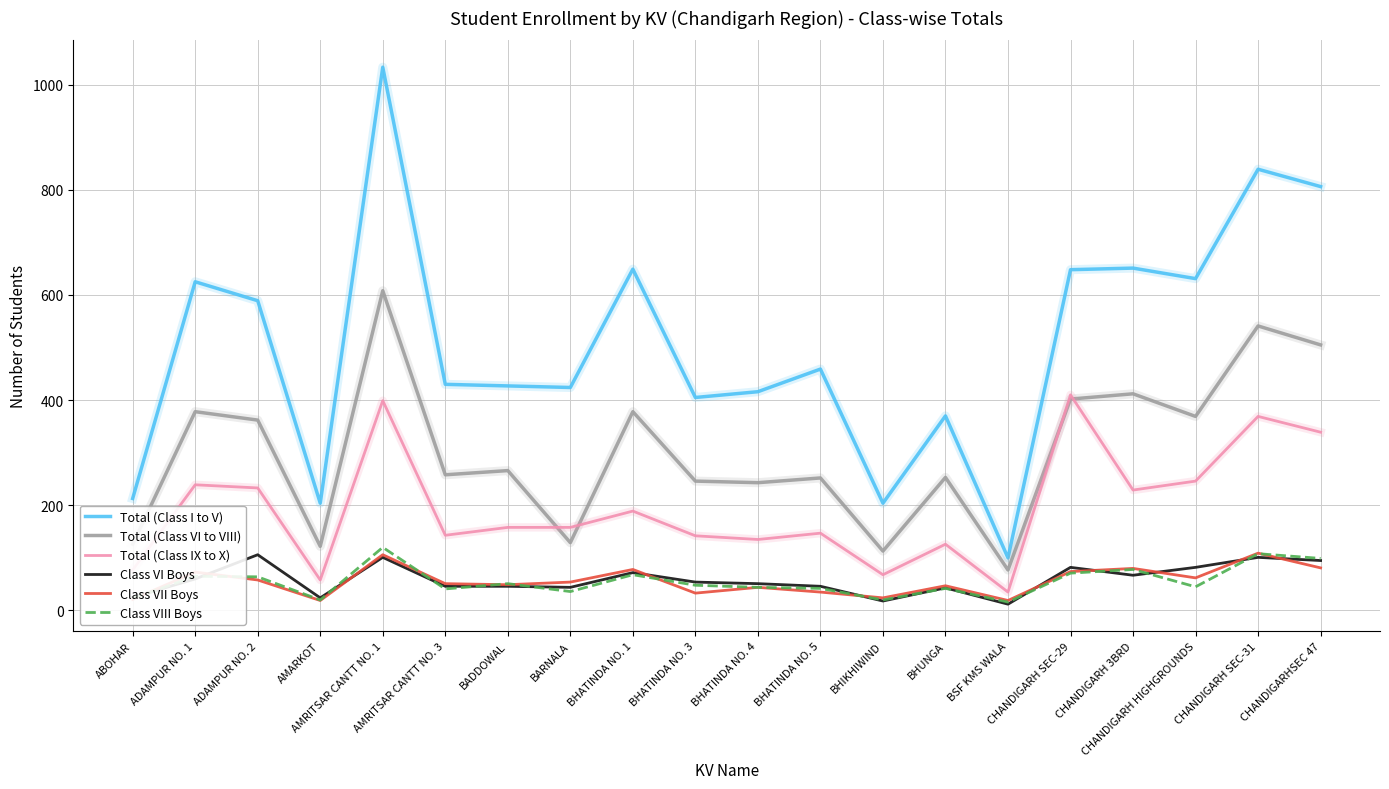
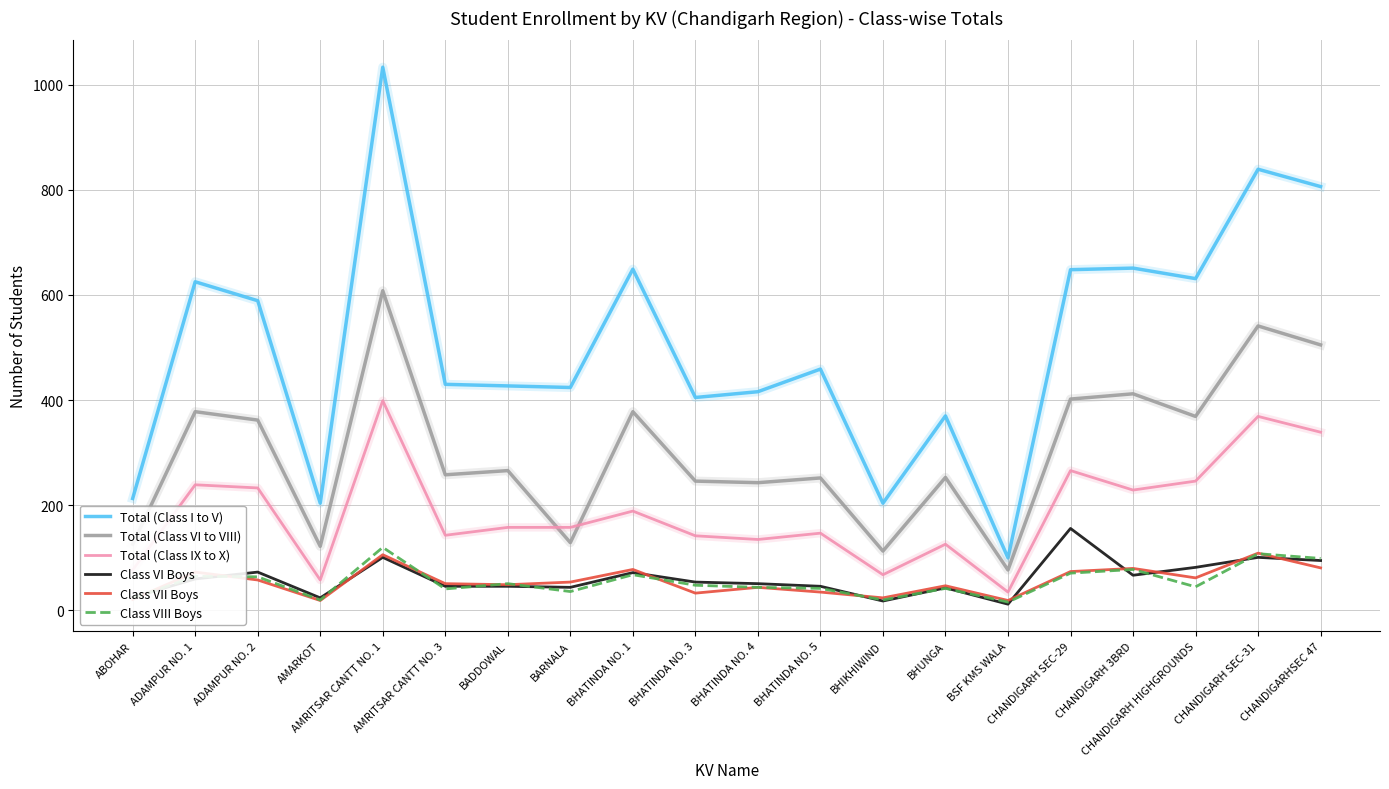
  {
    "Total (Class I to V)": {
      "ABOHAR": 210,
      "ADAMPUR NO. 1": 630,
      "ADAMPUR NO. 2": 590,
      "AMARKOT": 200,
      "AMRITSAR CANTT NO. 1": 1030,
      "AMRITSAR CANTT NO. 3": 430,
      "BADDOWAL": 430,
      "BARNALA": 420,
      "BHATINDA NO. 1": 650,
      "BHATINDA NO. 3": 410,
      "BHATINDA NO. 4": 420,
      "BHATINDA NO. 5": 460,
      "BHIKHIWIND": 200,
      "BHUNGA": 370,
      "BSF KMS WALA": 100,
      "CHANDIGARH SEC-29": 650,
      "CHANDIGARH 3BRD": 650,
      "CHANDIGARH HIGHGROUNDS": 630,
      "CHANDIGARH SEC-31": 840,
      "CHANDIGARHSEC 47": 810
    },
    "Total (Class VI to VIII)": {
      "ADAMPUR NO. 1": 380,
      "ADAMPUR NO. 2": 360,
      "AMARKOT": 120,
      "AMRITSAR CANTT NO. 1": 610,
      "AMRITSAR CANTT NO. 3": 260,
      "BADDOWAL": 270,
      "BARNALA": 130,
      "BHATINDA NO. 1": 380,
      "BHATINDA NO. 3": 250,
      "BHATINDA NO. 4": 240,
      "BHATINDA NO. 5": 250,
      "BHIKHIWIND": 110,
      "BHUNGA": 250,
      "BSF KMS WALA": 80,
      "CHANDIGARH SEC-29": 400,
      "CHANDIGARH 3BRD": 410,
      "CHANDIGARH HIGHGROUNDS": 370,
      "CHANDIGARH SEC-31": 540,
      "CHANDIGARHSEC 47": 510
    },
    "Total (Class IX to X)": {
      "ADAMPUR NO. 1": 240,
      "ADAMPUR NO. 2": 230,
      "AMARKOT": 60,
      "AMRITSAR CANTT NO. 1": 400,
      "AMRITSAR CANTT NO. 3": 140,
      "BADDOWAL": 160,
      "BARNALA": 160,
      "BHATINDA NO. 1": 190,
      "BHATINDA NO. 3": 140,
      "BHATINDA NO. 4": 140,
      "BHATINDA NO. 5": 150,
      "BHIKHIWIND": 70,
      "BHUNGA": 130,
      "BSF KMS WALA": 40,
-     "CHANDIGARH SEC-29": 410,
+     "CHANDIGARH SEC-29": 270,
      "CHANDIGARH 3BRD": 230,
      "CHANDIGARH HIGHGROUNDS": 250,
      "CHANDIGARH SEC-31": 370,
      "CHANDIGARHSEC 47": 340
    },
    "Class VI Boys": {
-     "ADAMPUR NO. 2": 110,
+     "ADAMPUR NO. 2": 70,
      "AMRITSAR CANTT NO. 1": 100,
      "AMRITSAR CANTT NO. 3": 50,
      "BARNALA": 40,
      "BHATINDA NO. 3": 50,
      "BHATINDA NO. 4": 50,
-     "CHANDIGARH SEC-29": 80,
+     "CHANDIGARH SEC-29": 160,
      "CHANDIGARH 3BRD": 70,
      "CHANDIGARH HIGHGROUNDS": 80,
      "CHANDIGARH SEC-31": 100
    },
    "Class VII Boys": {
      "ADAMPUR NO. 2": 60,
      "AMRITSAR CANTT NO. 1": 110,
      "AMRITSAR CANTT NO. 3": 50,
      "BARNALA": 50,
      "BHATINDA NO. 1": 80,
      "BHATINDA NO. 3": 30,
      "BHATINDA NO. 5": 40,
      "CHANDIGARH HIGHGROUNDS": 60,
      "CHANDIGARHSEC 47": 80
    },
    "Class VIII Boys": {
      "ADAMPUR NO. 2": 60,
      "AMRITSAR CANTT NO. 1": 120,
      "AMRITSAR CANTT NO. 3": 40,
      "BARNALA": 40,
      "BHATINDA NO. 3": 50,
      "CHANDIGARH HIGHGROUNDS": 50
    }
  }
